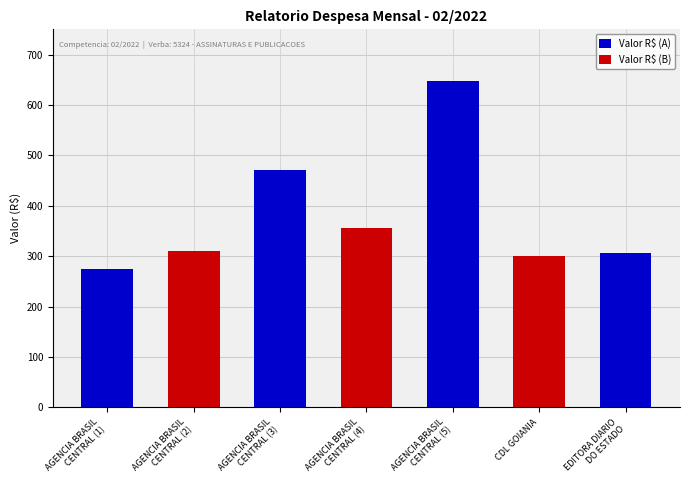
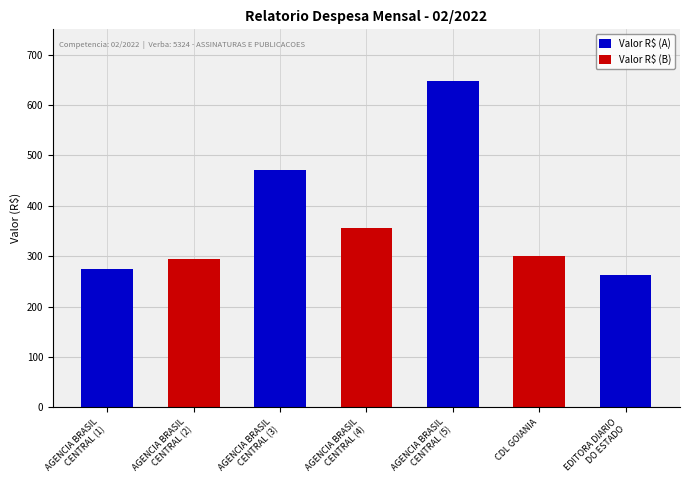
  {
    "Valor R$ (A)": {
      "AGENCIA BRASIL CENTRAL (1)": 280,
      "AGENCIA BRASIL CENTRAL (3)": 470,
      "AGENCIA BRASIL CENTRAL (5)": 650,
-     "EDITORA DIARIO DO ESTADO": 310
+     "EDITORA DIARIO DO ESTADO": 260
    },
    "Valor R$ (B)": {
-     "AGENCIA BRASIL CENTRAL (2)": 310,
+     "AGENCIA BRASIL CENTRAL (2)": 290,
      "AGENCIA BRASIL CENTRAL (4)": 360,
      "CDL GOIANIA": 300
    }
  }
